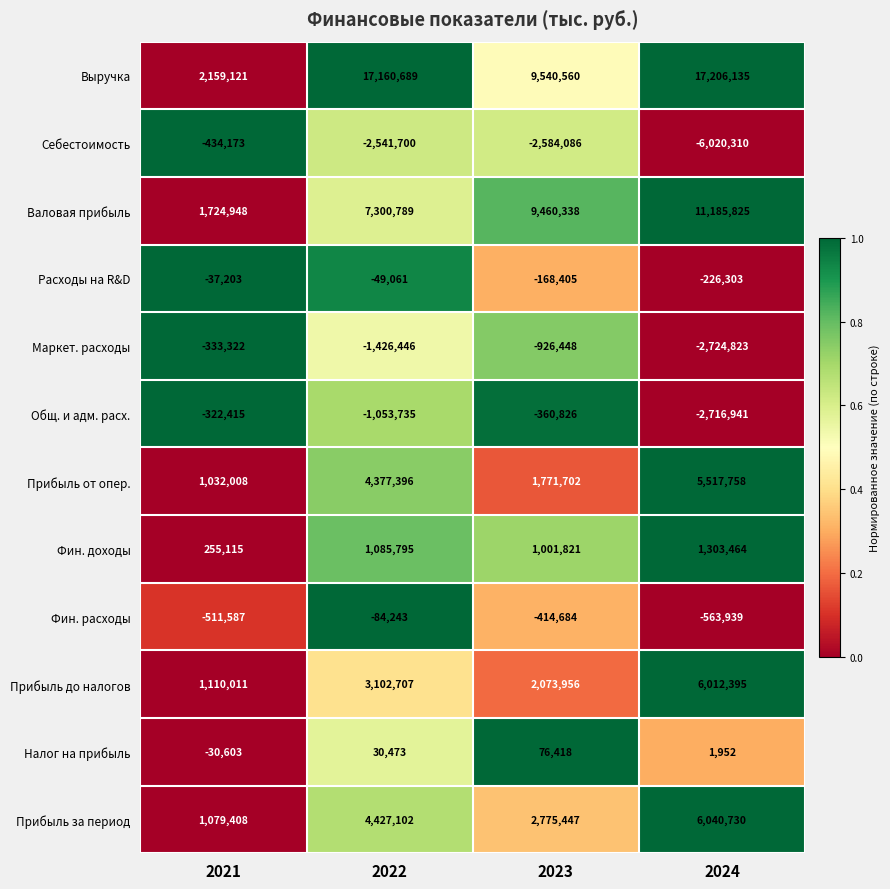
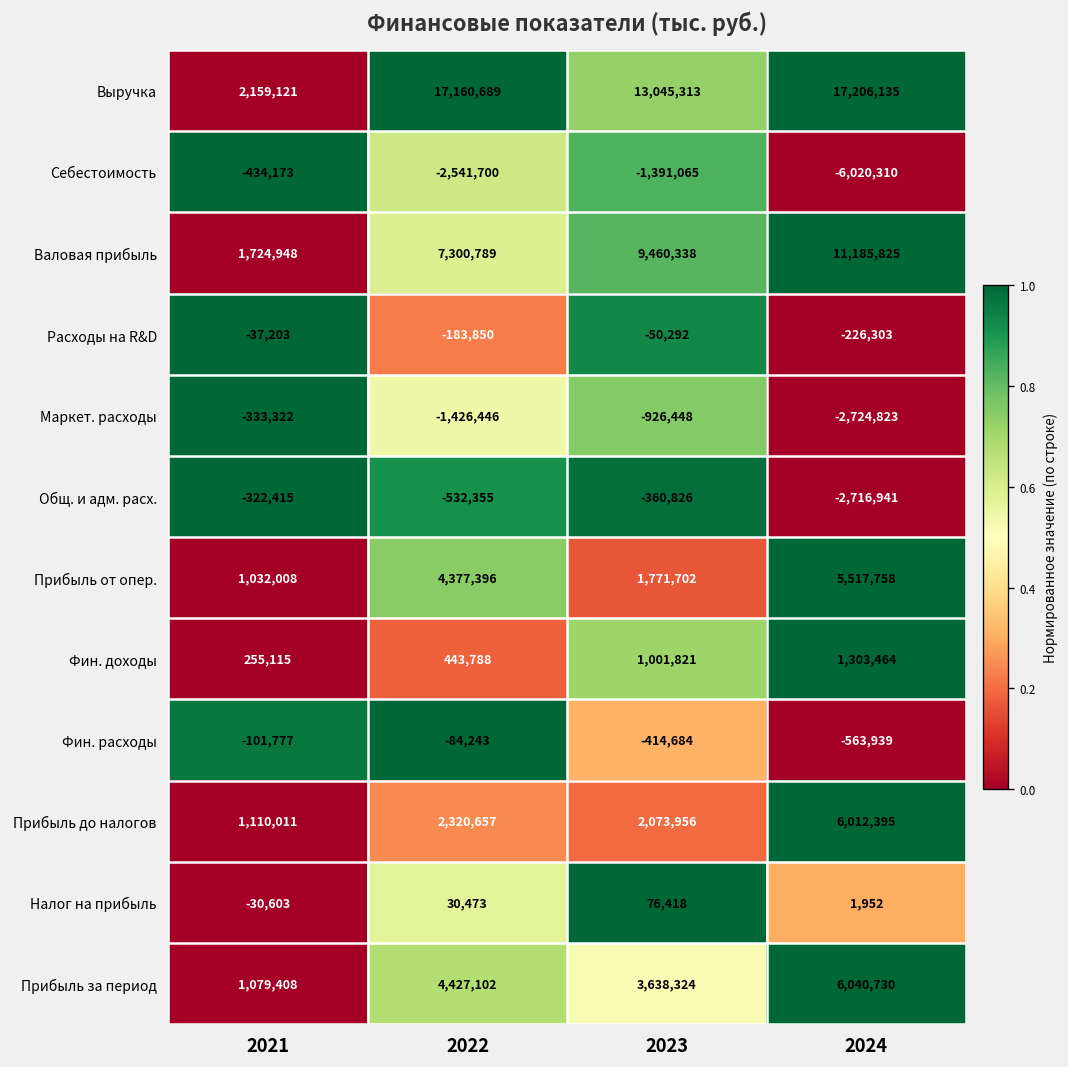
  {
    "Выручка": {
      "2021": "2,159,121",
      "2022": "17,160,689",
-     "2023": "9,540,560",
+     "2023": "13,045,313",
      "2024": "17,206,135"
    },
    "Себестоимость": {
      "2021": "-434,173",
      "2022": "-2,541,700",
-     "2023": "-2,584,086",
+     "2023": "-1,391,065",
      "2024": "-6,020,310"
    },
    "Валовая прибыль": {
      "2021": "1,724,948",
      "2022": "7,300,789",
      "2023": "9,460,338",
      "2024": "11,185,825"
    },
    "Расходы на R&D": {
      "2021": "-37,203",
-     "2022": "-49,061",
-     "2023": "-168,405",
+     "2022": "-183,850",
+     "2023": "-50,292",
      "2024": "-226,303"
    },
    "Маркет. расходы": {
      "2021": "-333,322",
      "2022": "-1,426,446",
      "2023": "-926,448",
      "2024": "-2,724,823"
    },
    "Общ. и адм. расх.": {
      "2021": "-322,415",
-     "2022": "-1,053,735",
+     "2022": "-532,355",
      "2023": "-360,826",
      "2024": "-2,716,941"
    },
    "Прибыль от опер.": {
      "2021": "1,032,008",
      "2022": "4,377,396",
      "2023": "1,771,702",
      "2024": "5,517,758"
    },
    "Фин. доходы": {
      "2021": "255,115",
-     "2022": "1,085,795",
+     "2022": "443,788",
      "2023": "1,001,821",
      "2024": "1,303,464"
    },
    "Фин. расходы": {
-     "2021": "-511,587",
+     "2021": "-101,777",
      "2022": "-84,243",
      "2023": "-414,684",
      "2024": "-563,939"
    },
    "Прибыль до налогов": {
      "2021": "1,110,011",
-     "2022": "3,102,707",
+     "2022": "2,320,657",
      "2023": "2,073,956",
      "2024": "6,012,395"
    },
    "Налог на прибыль": {
      "2021": "-30,603",
      "2022": "30,473",
      "2023": "76,418",
      "2024": "1,952"
    },
    "Прибыль за период": {
      "2021": "1,079,408",
      "2022": "4,427,102",
-     "2023": "2,775,447",
+     "2023": "3,638,324",
      "2024": "6,040,730"
    }
  }
